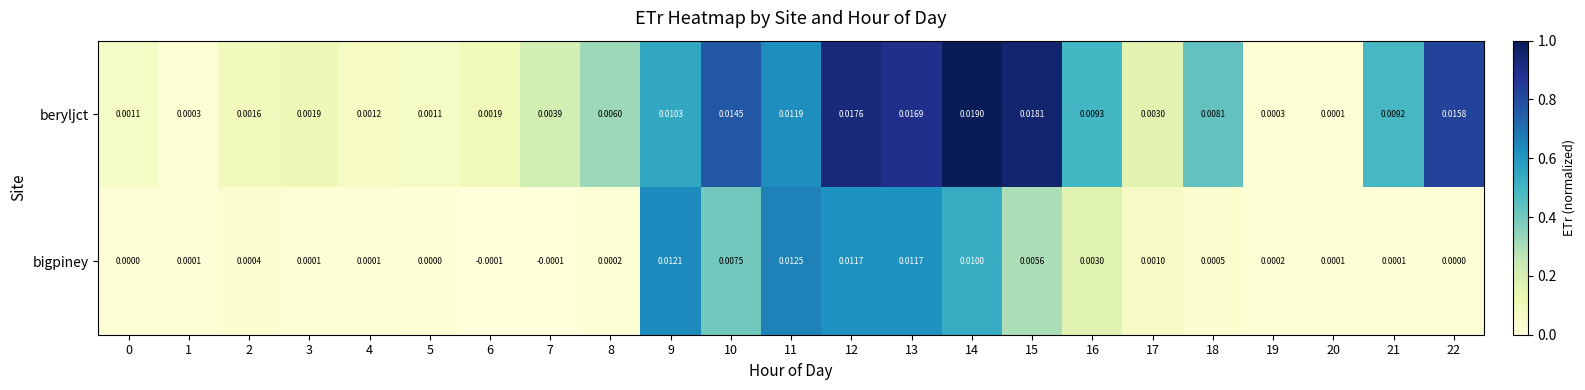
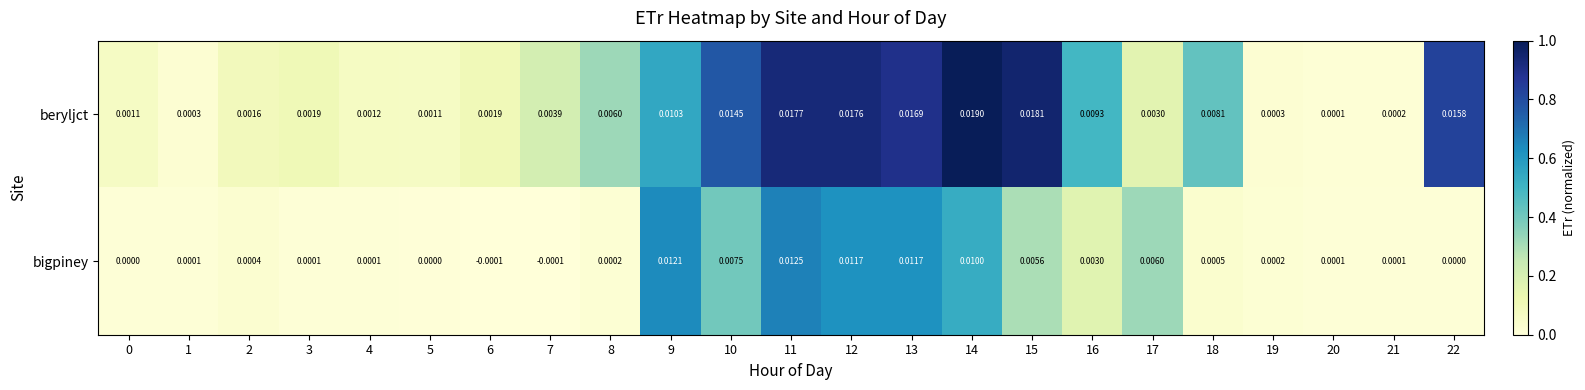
  {
    "beryljct": {
      "0": 0.0011,
      "1": 0.0003,
      "2": 0.0016,
      "3": 0.0019,
      "4": 0.0012,
      "5": 0.0011,
      "6": 0.0019,
      "7": 0.0039,
      "8": 0.0060,
      "9": 0.0103,
      "10": 0.0145,
-     "11": 0.0119,
+     "11": 0.0177,
      "12": 0.0176,
      "13": 0.0169,
      "14": 0.0190,
      "15": 0.0181,
      "16": 0.0093,
      "17": 0.0030,
      "18": 0.0081,
      "19": 0.0003,
      "20": 0.0001,
-     "21": 0.0092,
+     "21": 0.0002,
      "22": 0.0158
    },
    "bigpiney": {
      "0": 0.0000,
      "1": 0.0001,
      "2": 0.0004,
      "3": 0.0001,
      "4": 0.0001,
      "5": 0.0000,
      "6": -0.0001,
      "7": -0.0001,
      "8": 0.0002,
      "9": 0.0121,
      "10": 0.0075,
      "11": 0.0125,
      "12": 0.0117,
      "13": 0.0117,
      "14": 0.0100,
      "15": 0.0056,
      "16": 0.0030,
-     "17": 0.0010,
+     "17": 0.0060,
      "18": 0.0005,
      "19": 0.0002,
      "20": 0.0001,
      "21": 0.0001,
      "22": 0.0000
    }
  }
